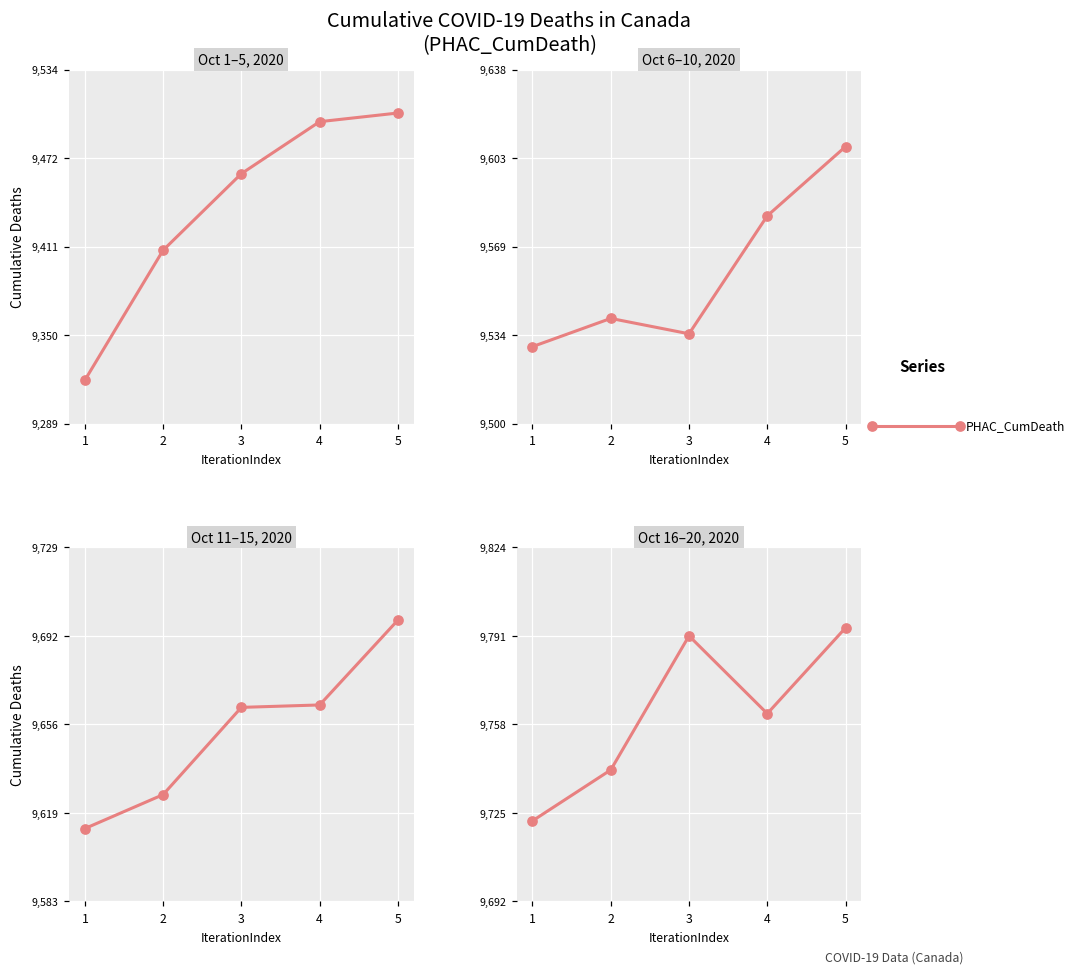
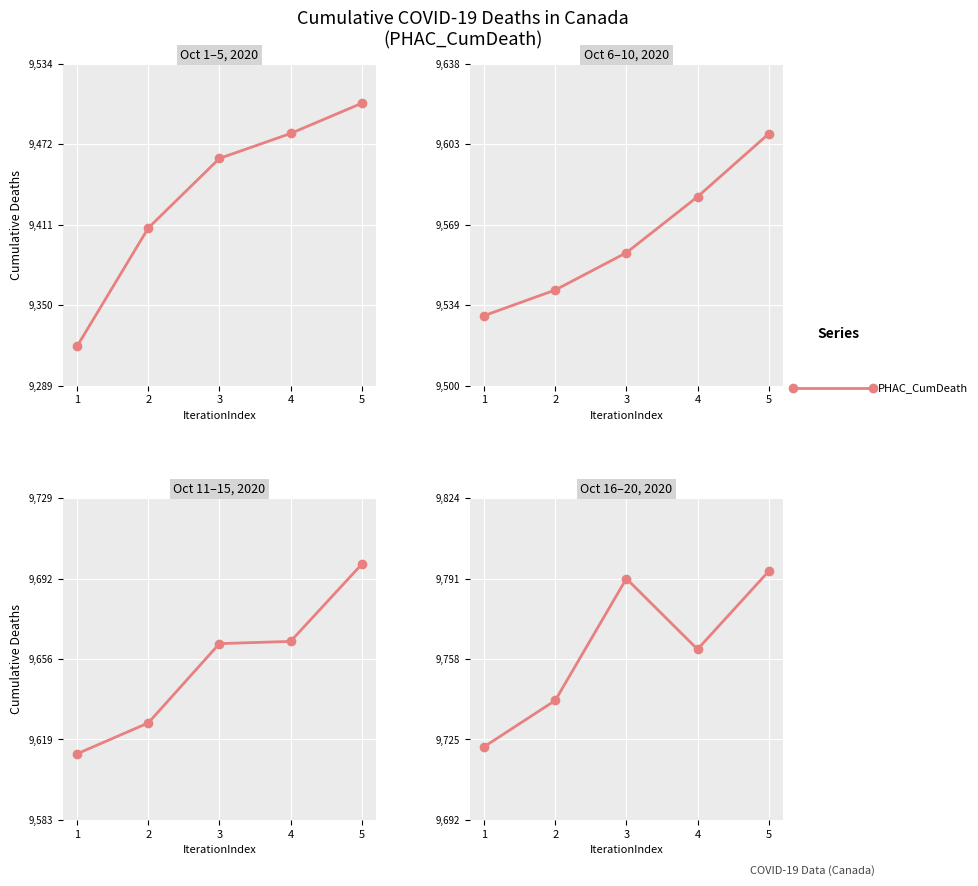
  {
    "Oct 1–5, 2020": {
      "1": "9,319",
      "2": "9,409",
      "3": "9,462",
-     "4": "9,498",
+     "4": "9,481",
      "5": "9,504"
    },
    "Oct 6–10, 2020": {
      "1": "9,530",
      "2": "9,541",
-     "3": "9,535",
+     "3": "9,557",
      "4": "9,581",
      "5": "9,608"
    },
    "Oct 11–15, 2020": {
      "1": "9,613",
      "2": "9,627",
      "3": "9,663",
      "4": "9,664",
      "5": "9,699"
    },
    "Oct 16–20, 2020": {
      "1": "9,722",
      "2": "9,741",
      "3": "9,791",
      "4": "9,762",
      "5": "9,794"
    }
  }
